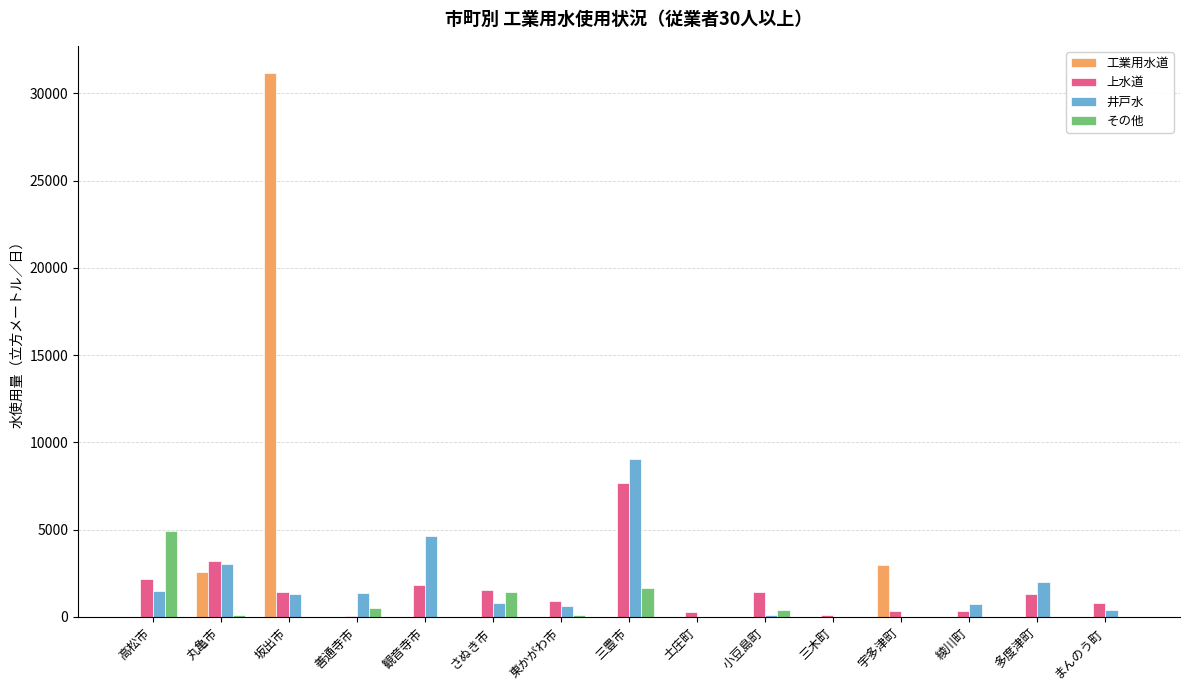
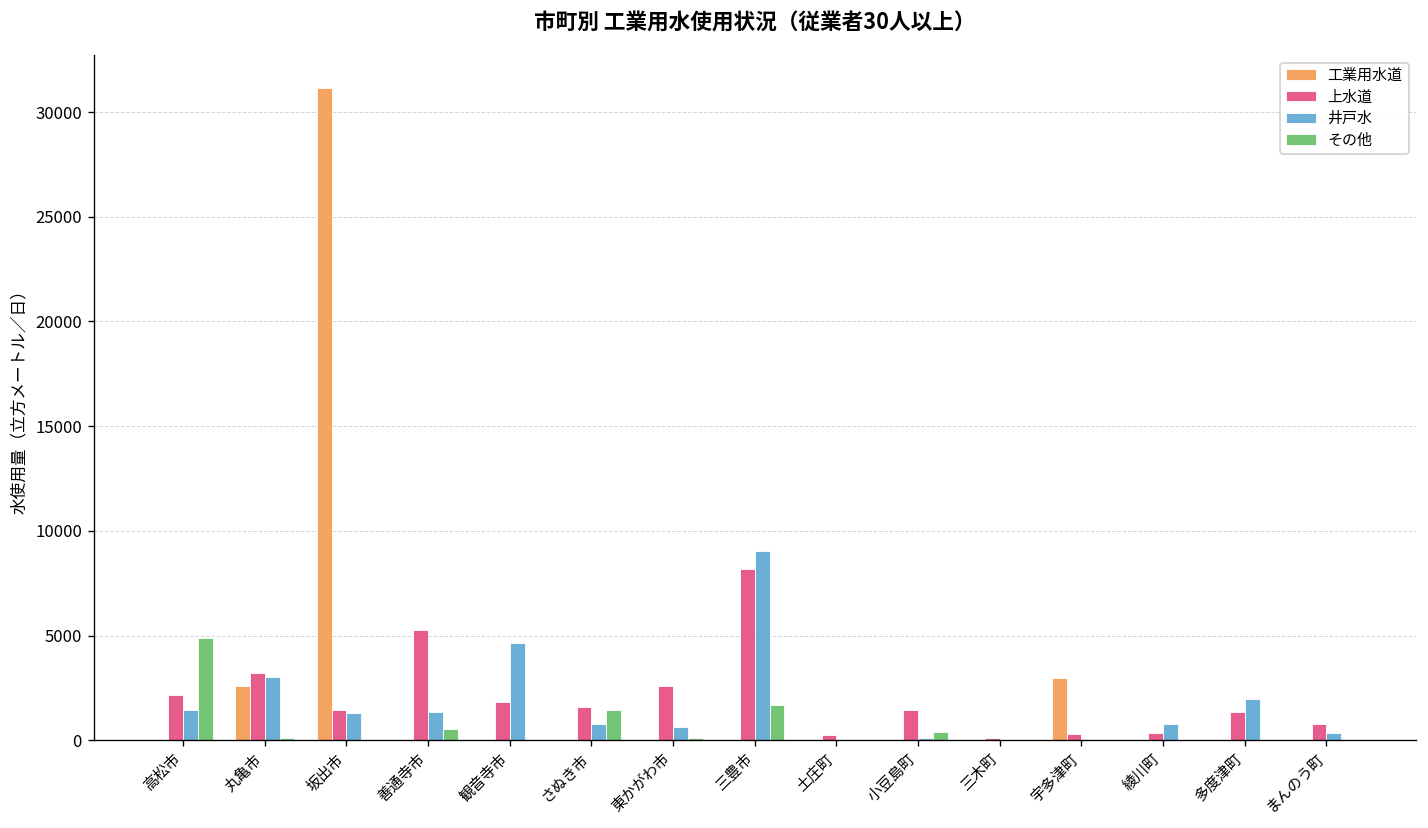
  {
    "工業用水道": {
      "高松市": 0,
      "丸亀市": 2600,
      "坂出市": 31200,
      "善通寺市": 0,
      "観音寺市": 0,
      "さぬき市": 0,
      "東かがわ市": 0,
      "三豊市": 0,
      "土庄町": 0,
      "小豆島町": 0,
      "三木町": 0,
      "宇多津町": 3000,
      "綾川町": 0,
      "多度津町": 0,
      "まんのう町": 0
    },
    "上水道": {
      "高松市": 2200,
      "丸亀市": 3200,
      "坂出市": 1400,
-     "善通寺市": 100,
+     "善通寺市": 5200,
      "観音寺市": 1800,
      "さぬき市": 1600,
-     "東かがわ市": 900,
-     "三豊市": 7700,
+     "東かがわ市": 2600,
+     "三豊市": 8200,
      "土庄町": 300,
      "小豆島町": 1400,
      "宇多津町": 300,
      "綾川町": 300,
      "多度津町": 1300,
      "まんのう町": 800
    },
    "井戸水": {
      "高松市": 1500,
      "丸亀市": 3000,
      "坂出市": 1300,
      "善通寺市": 1400,
      "観音寺市": 4700,
      "さぬき市": 800,
      "東かがわ市": 700,
      "三豊市": 9100,
      "土庄町": 0,
      "宇多津町": 0,
      "綾川町": 800,
      "多度津町": 2000,
      "まんのう町": 400
    },
    "その他": {
      "高松市": 4900,
      "坂出市": 0,
      "善通寺市": 500,
      "観音寺市": 0,
      "さぬき市": 1400,
      "三豊市": 1700,
      "土庄町": 0,
      "小豆島町": 400,
      "三木町": 0,
      "宇多津町": 0,
      "綾川町": 0,
      "多度津町": 0,
      "まんのう町": 0
    }
  }
